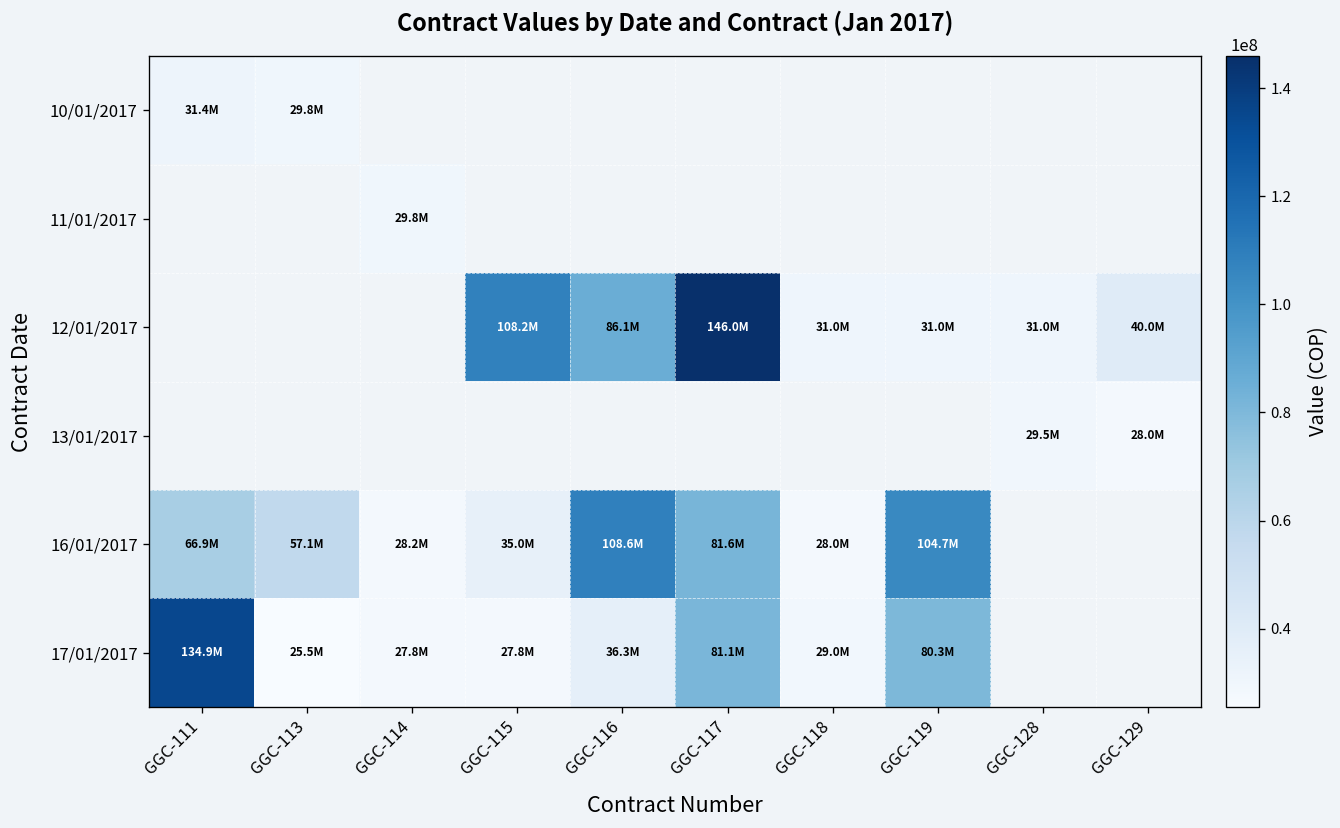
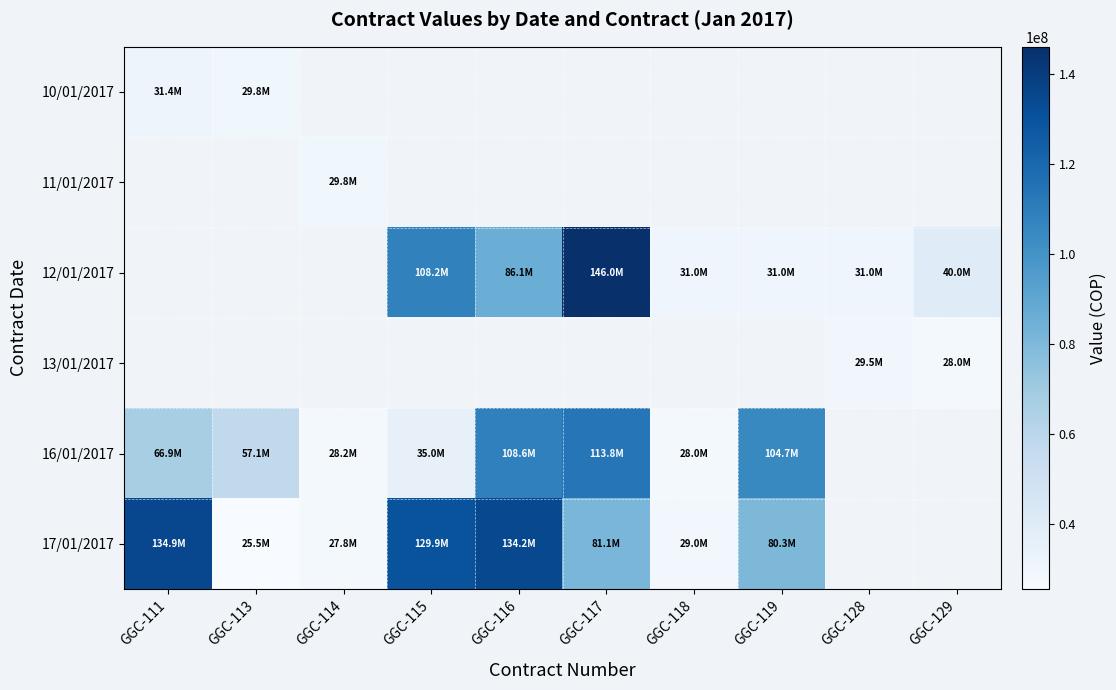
  {
    "10/01/2017": {
      "GGC-111": "31.4M",
      "GGC-113": "29.8M"
    },
    "11/01/2017": {
      "GGC-114": "29.8M"
    },
    "12/01/2017": {
      "GGC-115": "108.2M",
      "GGC-116": "86.1M",
      "GGC-117": "146.0M",
      "GGC-118": "31.0M",
      "GGC-119": "31.0M",
      "GGC-128": "31.0M",
      "GGC-129": "40.0M"
    },
    "13/01/2017": {
      "GGC-128": "29.5M",
      "GGC-129": "28.0M"
    },
    "16/01/2017": {
      "GGC-111": "66.9M",
      "GGC-113": "57.1M",
      "GGC-114": "28.2M",
      "GGC-115": "35.0M",
      "GGC-116": "108.6M",
-     "GGC-117": "81.6M",
+     "GGC-117": "113.8M",
      "GGC-118": "28.0M",
      "GGC-119": "104.7M"
    },
    "17/01/2017": {
      "GGC-111": "134.9M",
      "GGC-113": "25.5M",
      "GGC-114": "27.8M",
-     "GGC-115": "27.8M",
-     "GGC-116": "36.3M",
+     "GGC-115": "129.9M",
+     "GGC-116": "134.2M",
      "GGC-117": "81.1M",
      "GGC-118": "29.0M",
      "GGC-119": "80.3M"
    }
  }
